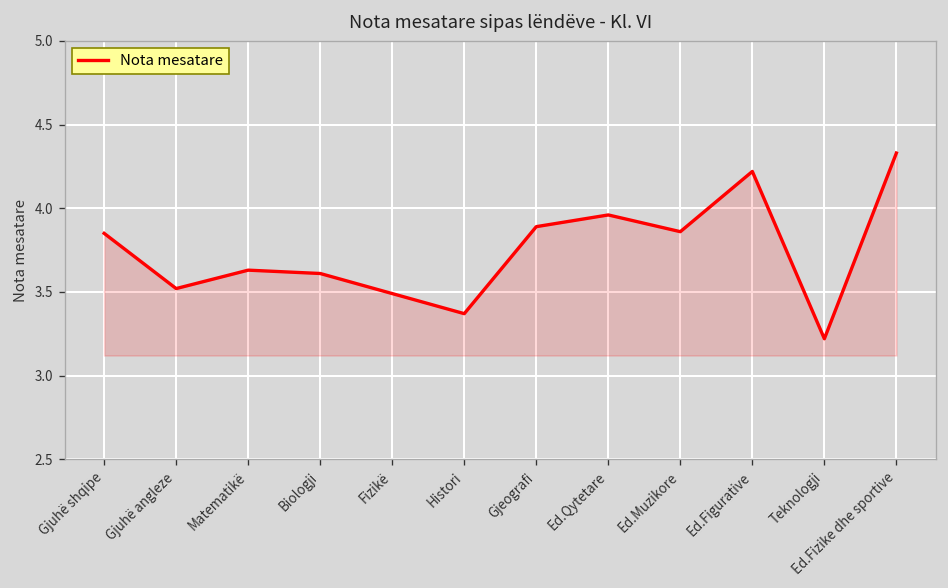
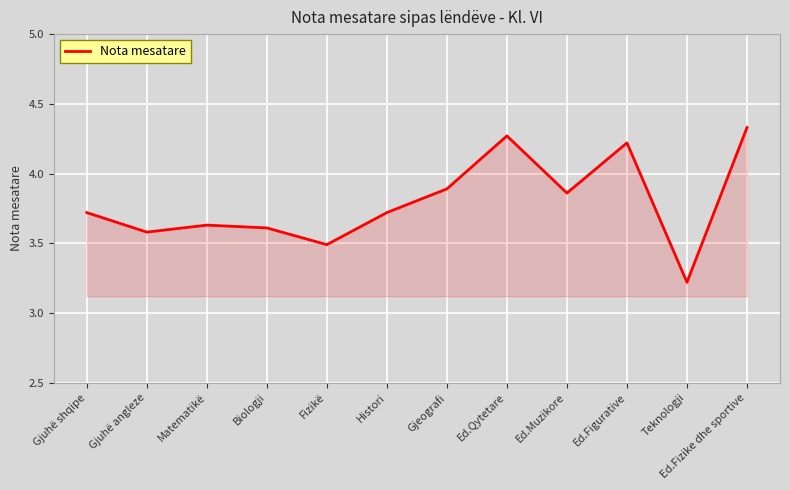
  {
-   "Gjuhë shqipe": 3.85,
-   "Gjuhë angleze": 3.52,
+   "Gjuhë shqipe": 3.72,
+   "Gjuhë angleze": 3.58,
    "Matematikë": 3.63,
    "Biologji": 3.61,
    "Fizikë": 3.49,
-   "Histori": 3.37,
+   "Histori": 3.72,
    "Gjeografi": 3.89,
-   "Ed.Qytetare": 3.96,
+   "Ed.Qytetare": 4.27,
    "Ed.Muzikore": 3.86,
    "Ed.Figurative": 4.22,
    "Teknologji": 3.22,
    "Ed.Fizike dhe sportive": 4.33
  }
